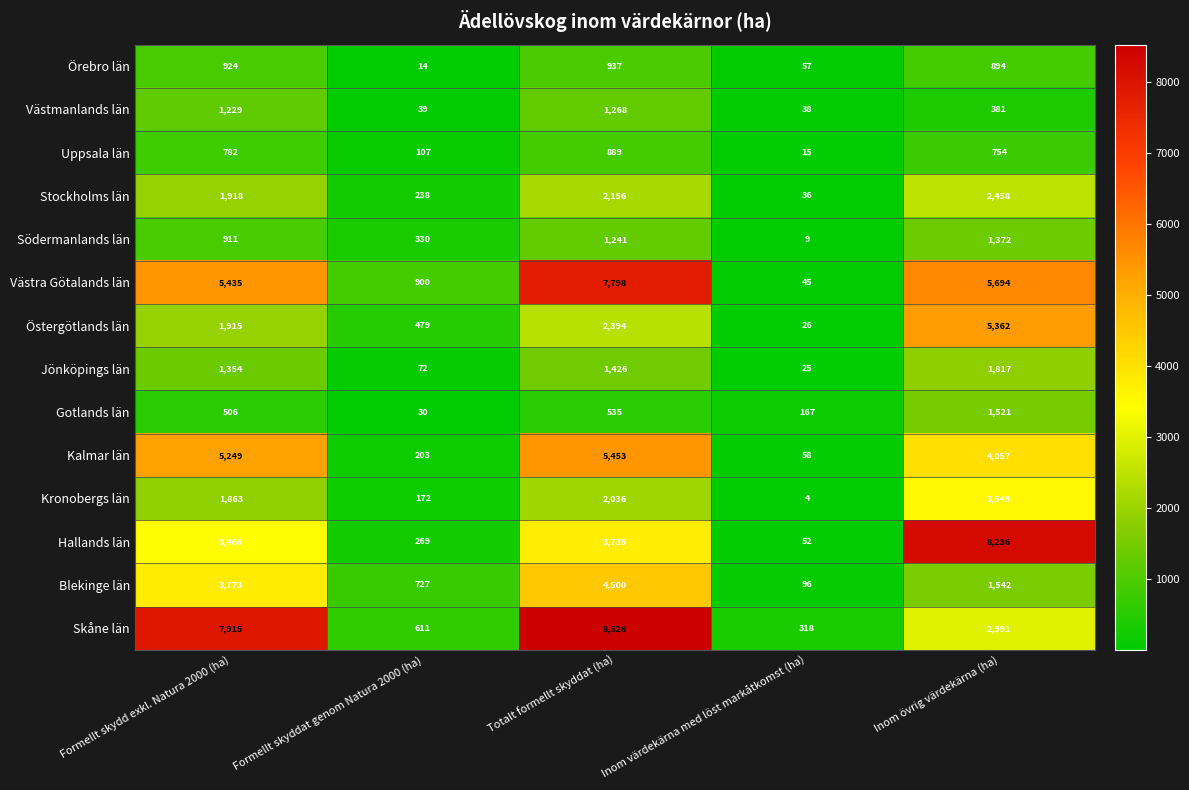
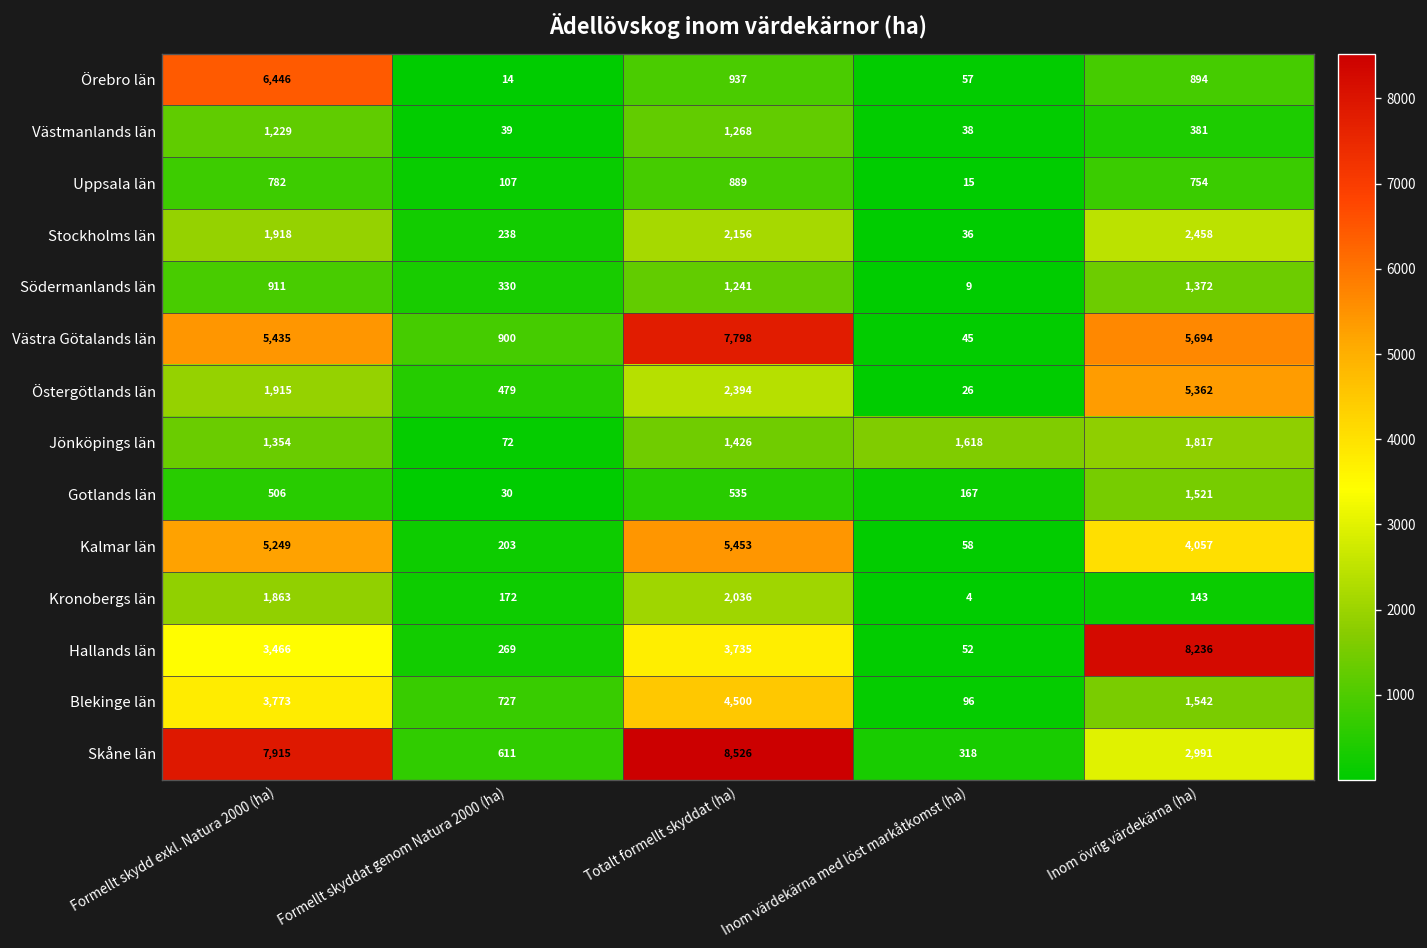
  {
    "Örebro län": {
-     "Formellt skydd exkl. Natura 2000 (ha)": "924",
+     "Formellt skydd exkl. Natura 2000 (ha)": "6,446",
      "Formellt skyddat genom Natura 2000 (ha)": "14",
      "Totalt formellt skyddat (ha)": "937",
      "Inom värdekärna med löst markåtkomst (ha)": "57",
      "Inom övrig värdekärna (ha)": "894"
    },
    "Västmanlands län": {
      "Formellt skydd exkl. Natura 2000 (ha)": "1,229",
      "Formellt skyddat genom Natura 2000 (ha)": "39",
      "Totalt formellt skyddat (ha)": "1,268",
      "Inom värdekärna med löst markåtkomst (ha)": "38",
      "Inom övrig värdekärna (ha)": "381"
    },
    "Uppsala län": {
      "Formellt skydd exkl. Natura 2000 (ha)": "782",
      "Formellt skyddat genom Natura 2000 (ha)": "107",
      "Totalt formellt skyddat (ha)": "889",
      "Inom värdekärna med löst markåtkomst (ha)": "15",
      "Inom övrig värdekärna (ha)": "754"
    },
    "Stockholms län": {
      "Formellt skydd exkl. Natura 2000 (ha)": "1,918",
      "Formellt skyddat genom Natura 2000 (ha)": "238",
      "Totalt formellt skyddat (ha)": "2,156",
      "Inom värdekärna med löst markåtkomst (ha)": "36",
      "Inom övrig värdekärna (ha)": "2,458"
    },
    "Södermanlands län": {
      "Formellt skydd exkl. Natura 2000 (ha)": "911",
      "Formellt skyddat genom Natura 2000 (ha)": "330",
      "Totalt formellt skyddat (ha)": "1,241",
      "Inom värdekärna med löst markåtkomst (ha)": "9",
      "Inom övrig värdekärna (ha)": "1,372"
    },
    "Västra Götalands län": {
      "Formellt skydd exkl. Natura 2000 (ha)": "5,435",
      "Formellt skyddat genom Natura 2000 (ha)": "900",
      "Totalt formellt skyddat (ha)": "7,798",
      "Inom värdekärna med löst markåtkomst (ha)": "45",
      "Inom övrig värdekärna (ha)": "5,694"
    },
    "Östergötlands län": {
      "Formellt skydd exkl. Natura 2000 (ha)": "1,915",
      "Formellt skyddat genom Natura 2000 (ha)": "479",
      "Totalt formellt skyddat (ha)": "2,394",
      "Inom värdekärna med löst markåtkomst (ha)": "26",
      "Inom övrig värdekärna (ha)": "5,362"
    },
    "Jönköpings län": {
      "Formellt skydd exkl. Natura 2000 (ha)": "1,354",
      "Formellt skyddat genom Natura 2000 (ha)": "72",
      "Totalt formellt skyddat (ha)": "1,426",
-     "Inom värdekärna med löst markåtkomst (ha)": "25",
+     "Inom värdekärna med löst markåtkomst (ha)": "1,618",
      "Inom övrig värdekärna (ha)": "1,817"
    },
    "Gotlands län": {
      "Formellt skydd exkl. Natura 2000 (ha)": "506",
      "Formellt skyddat genom Natura 2000 (ha)": "30",
      "Totalt formellt skyddat (ha)": "535",
      "Inom värdekärna med löst markåtkomst (ha)": "167",
      "Inom övrig värdekärna (ha)": "1,521"
    },
    "Kalmar län": {
      "Formellt skydd exkl. Natura 2000 (ha)": "5,249",
      "Formellt skyddat genom Natura 2000 (ha)": "203",
      "Totalt formellt skyddat (ha)": "5,453",
      "Inom värdekärna med löst markåtkomst (ha)": "58",
      "Inom övrig värdekärna (ha)": "4,057"
    },
    "Kronobergs län": {
      "Formellt skydd exkl. Natura 2000 (ha)": "1,863",
      "Formellt skyddat genom Natura 2000 (ha)": "172",
      "Totalt formellt skyddat (ha)": "2,036",
      "Inom värdekärna med löst markåtkomst (ha)": "4",
-     "Inom övrig värdekärna (ha)": "3,549"
+     "Inom övrig värdekärna (ha)": "143"
    },
    "Hallands län": {
      "Formellt skydd exkl. Natura 2000 (ha)": "3,466",
      "Formellt skyddat genom Natura 2000 (ha)": "269",
      "Totalt formellt skyddat (ha)": "3,735",
      "Inom värdekärna med löst markåtkomst (ha)": "52",
      "Inom övrig värdekärna (ha)": "8,236"
    },
    "Blekinge län": {
      "Formellt skydd exkl. Natura 2000 (ha)": "3,773",
      "Formellt skyddat genom Natura 2000 (ha)": "727",
      "Totalt formellt skyddat (ha)": "4,500",
      "Inom värdekärna med löst markåtkomst (ha)": "96",
      "Inom övrig värdekärna (ha)": "1,542"
    },
    "Skåne län": {
      "Formellt skydd exkl. Natura 2000 (ha)": "7,915",
      "Formellt skyddat genom Natura 2000 (ha)": "611",
      "Totalt formellt skyddat (ha)": "8,526",
      "Inom värdekärna med löst markåtkomst (ha)": "318",
      "Inom övrig värdekärna (ha)": "2,991"
    }
  }
